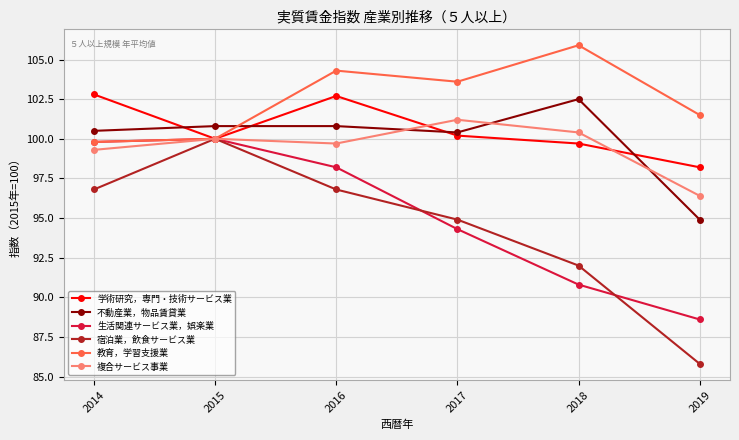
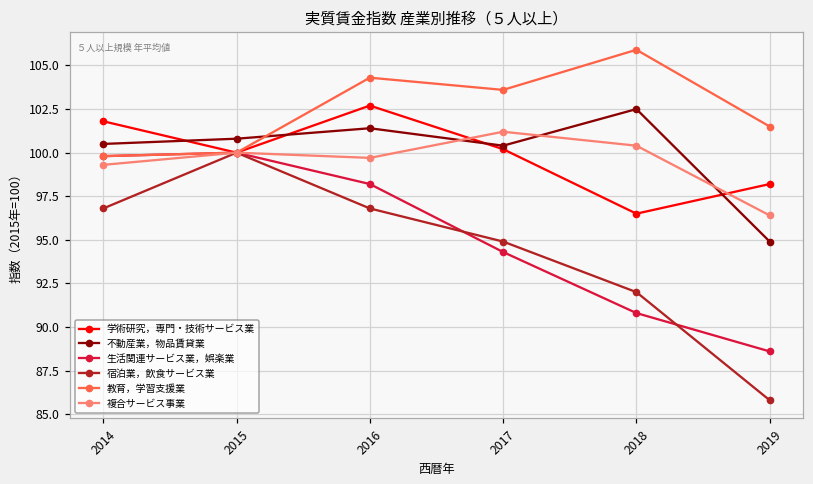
  {
    "学術研究，専門・技術サービス業": {
-     "2014": 102.8,
+     "2014": 101.8,
      "2016": 102.7,
      "2017": 100.2,
-     "2018": 99.7,
+     "2018": 96.5,
      "2019": 98.2
    },
    "不動産業，物品賃貸業": {
      "2014": 100.5,
      "2015": 100.8,
-     "2016": 100.8,
+     "2016": 101.4,
      "2017": 100.4,
      "2018": 102.5,
      "2019": 94.9
    }
  }
